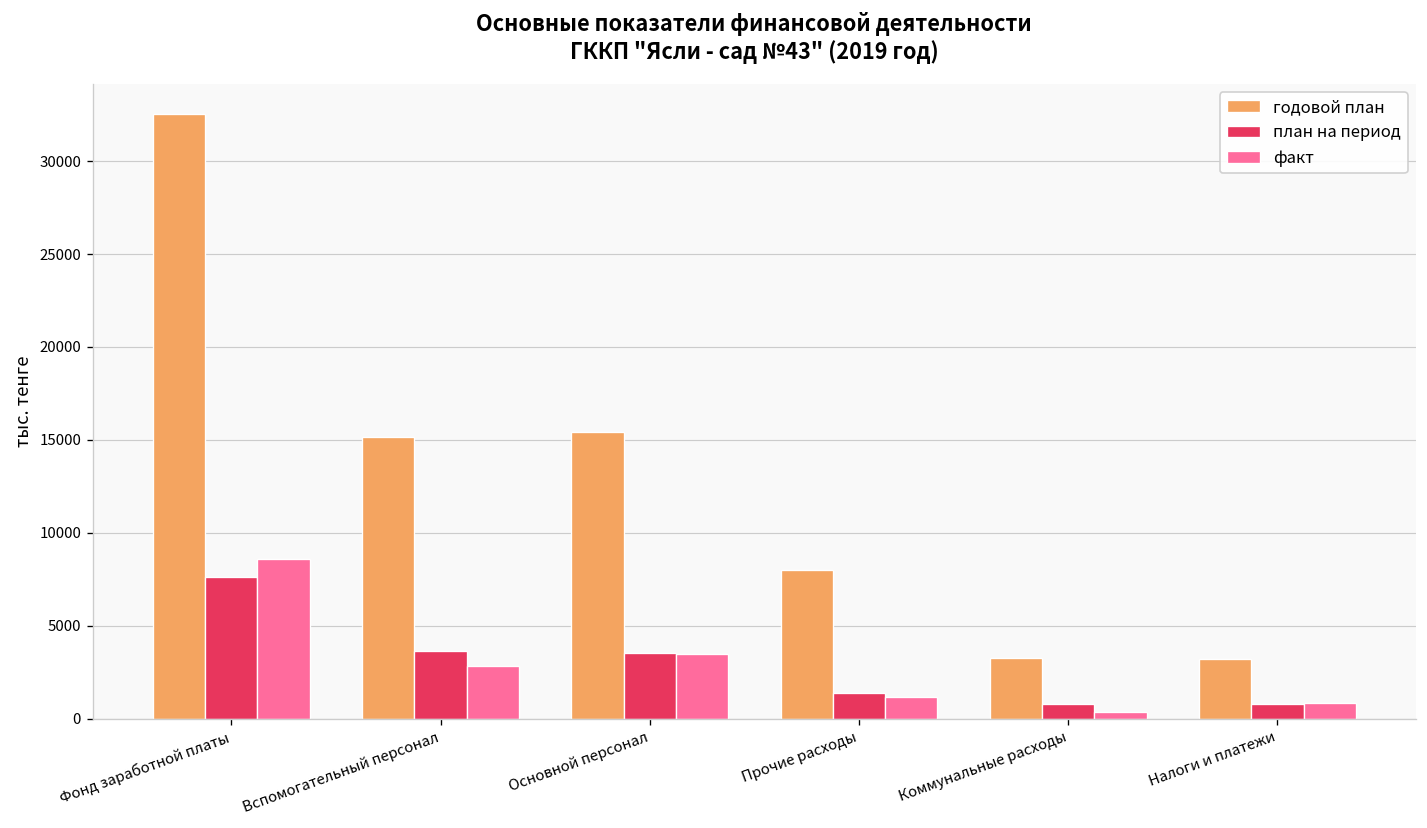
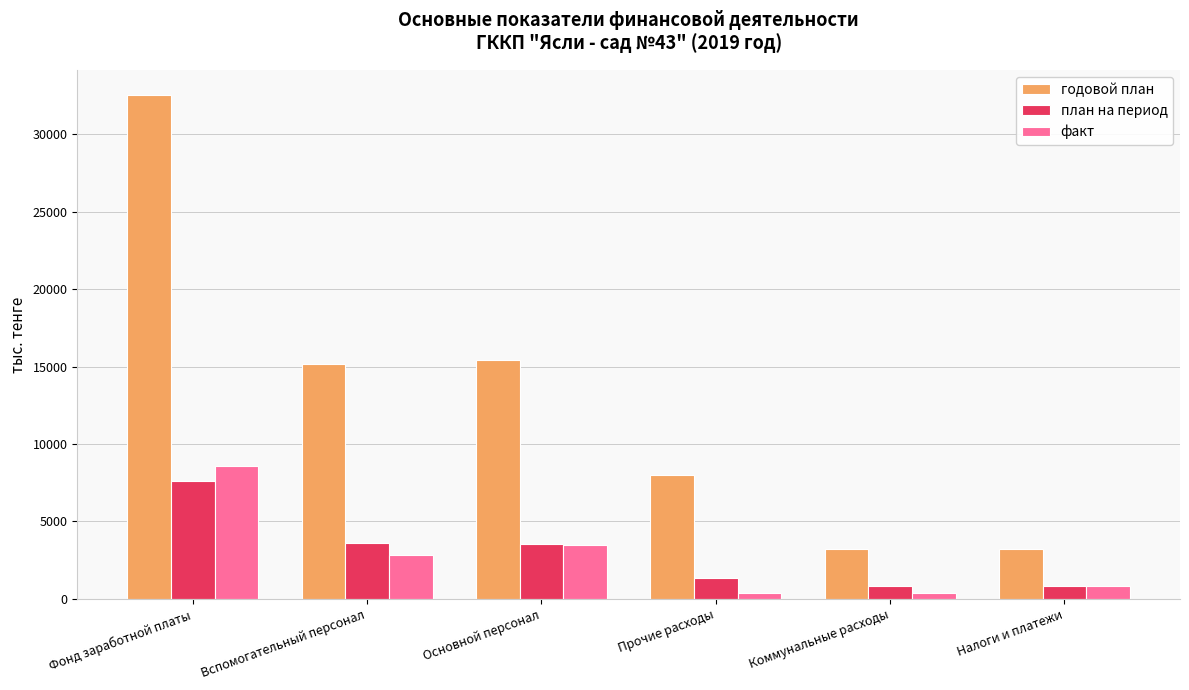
  {
    "годовой план": {
      "Фонд заработной платы": 32500,
      "Вспомогательный персонал": 15100,
      "Основной персонал": 15500,
      "Прочие расходы": 8000,
      "Коммунальные расходы": 3200,
      "Налоги и платежи": 3200
    },
    "план на период": {
      "Фонд заработной платы": 7600,
      "Вспомогательный персонал": 3600,
      "Основной персонал": 3500,
      "Прочие расходы": 1400,
      "Коммунальные расходы": 800,
      "Налоги и платежи": 800
    },
    "факт": {
      "Фонд заработной платы": 8600,
      "Вспомогательный персонал": 2800,
      "Основной персонал": 3500,
-     "Прочие расходы": 1100,
+     "Прочие расходы": 400,
      "Коммунальные расходы": 300,
      "Налоги и платежи": 900
    }
  }
